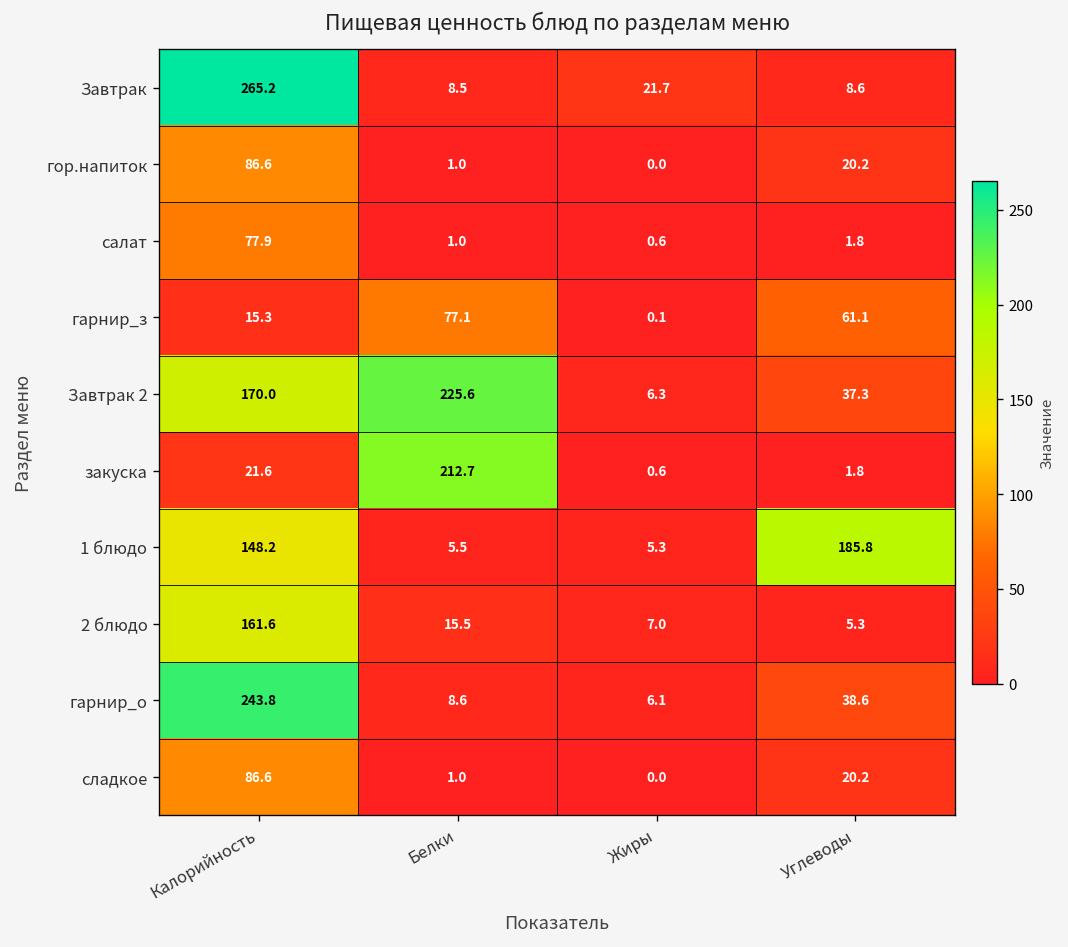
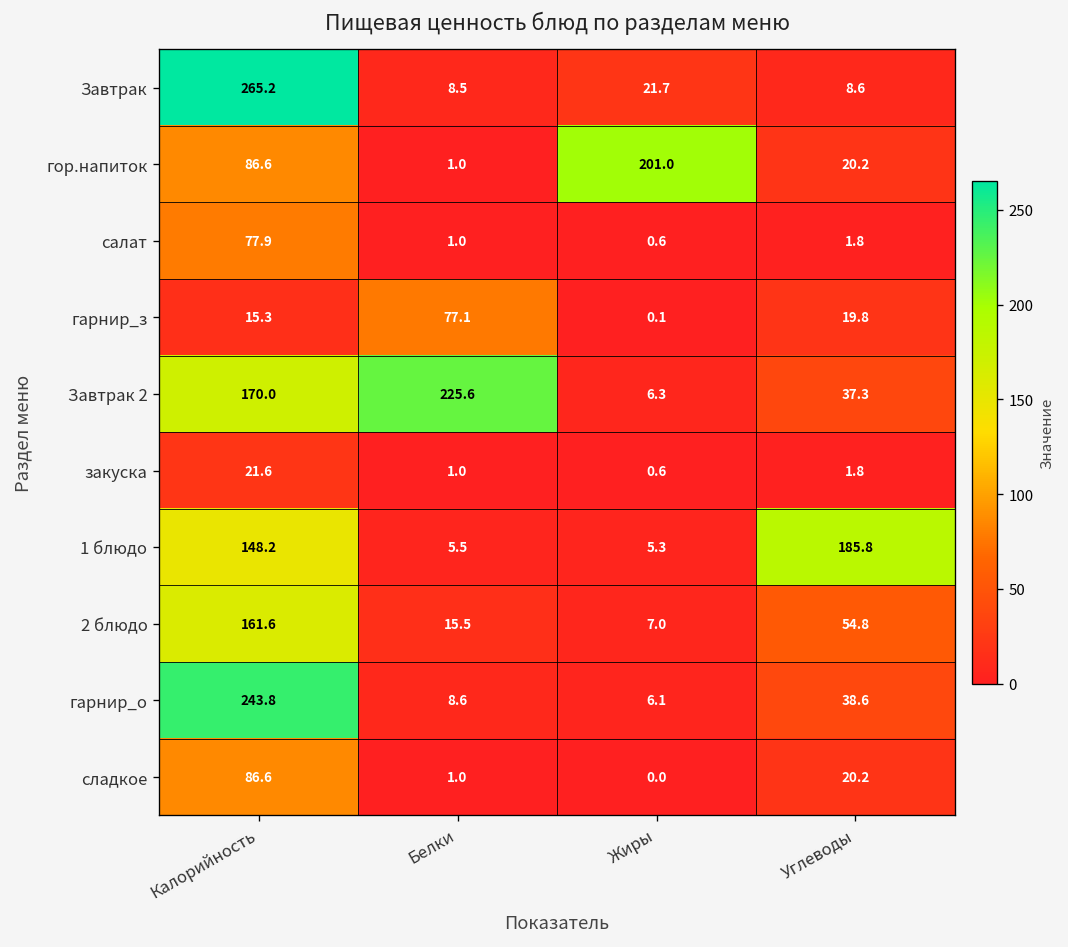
  {
    "Завтрак": {
      "Калорийность": 265.2,
      "Белки": 8.5,
      "Жиры": 21.7,
      "Углеводы": 8.6
    },
    "гор.напиток": {
      "Калорийность": 86.6,
      "Белки": 1.0,
-     "Жиры": 0.0,
+     "Жиры": 201.0,
      "Углеводы": 20.2
    },
    "салат": {
      "Калорийность": 77.9,
      "Белки": 1.0,
      "Жиры": 0.6,
      "Углеводы": 1.8
    },
    "гарнир_з": {
      "Калорийность": 15.3,
      "Белки": 77.1,
      "Жиры": 0.1,
-     "Углеводы": 61.1
+     "Углеводы": 19.8
    },
    "Завтрак 2": {
      "Калорийность": 170.0,
      "Белки": 225.6,
      "Жиры": 6.3,
      "Углеводы": 37.3
    },
    "закуска": {
      "Калорийность": 21.6,
-     "Белки": 212.7,
+     "Белки": 1.0,
      "Жиры": 0.6,
      "Углеводы": 1.8
    },
    "1 блюдо": {
      "Калорийность": 148.2,
      "Белки": 5.5,
      "Жиры": 5.3,
      "Углеводы": 185.8
    },
    "2 блюдо": {
      "Калорийность": 161.6,
      "Белки": 15.5,
      "Жиры": 7.0,
-     "Углеводы": 5.3
+     "Углеводы": 54.8
    },
    "гарнир_о": {
      "Калорийность": 243.8,
      "Белки": 8.6,
      "Жиры": 6.1,
      "Углеводы": 38.6
    },
    "сладкое": {
      "Калорийность": 86.6,
      "Белки": 1.0,
      "Жиры": 0.0,
      "Углеводы": 20.2
    }
  }
